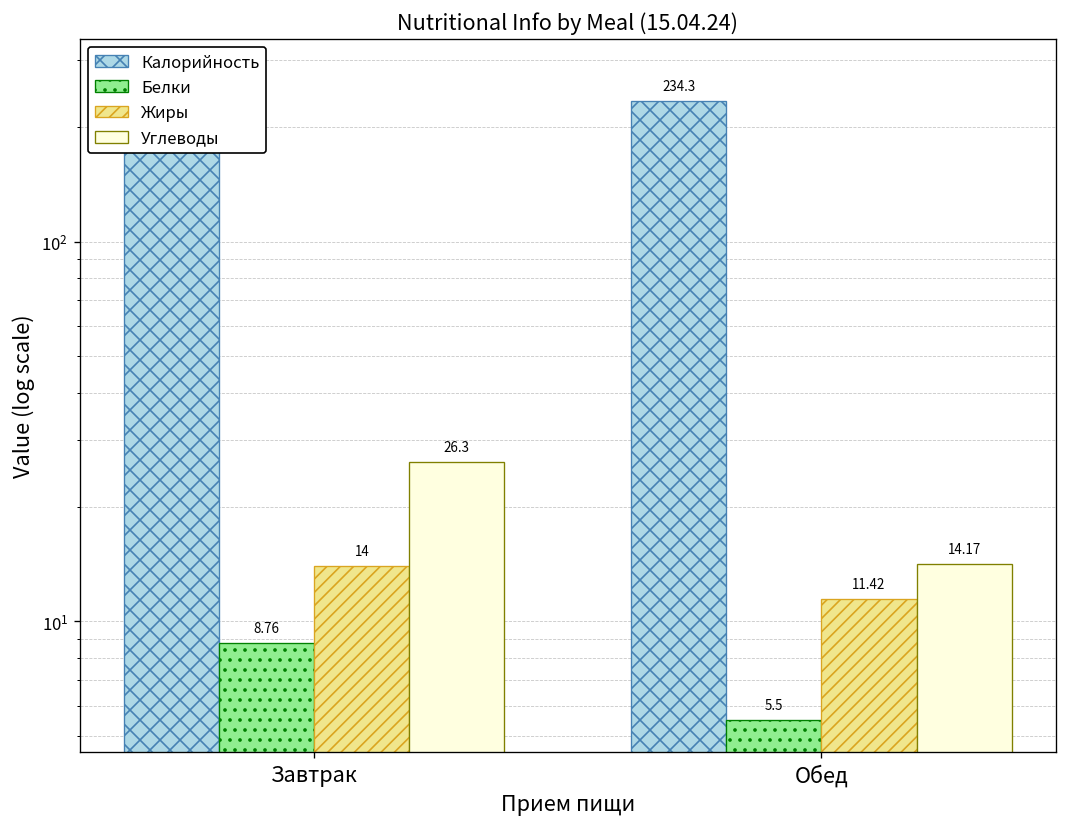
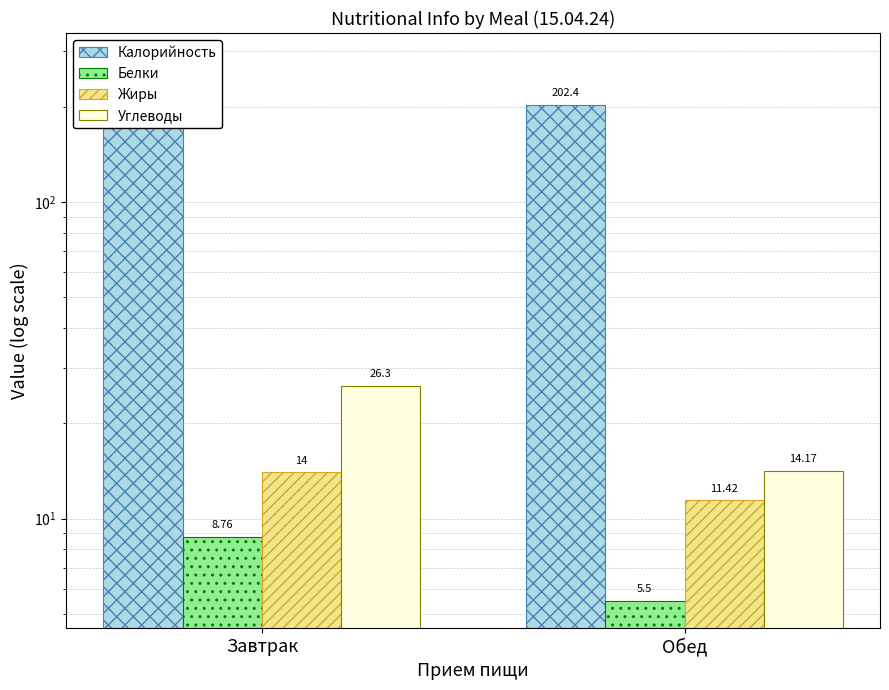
  {
    "Калорийность": {
-     "Обед": 234.3
+     "Обед": 202.4
    },
    "Белки": {
      "Завтрак": 8.76,
      "Обед": 5.5
    },
    "Жиры": {
      "Завтрак": 14,
      "Обед": 11.42
    },
    "Углеводы": {
      "Завтрак": 26.3,
      "Обед": 14.17
    }
  }
